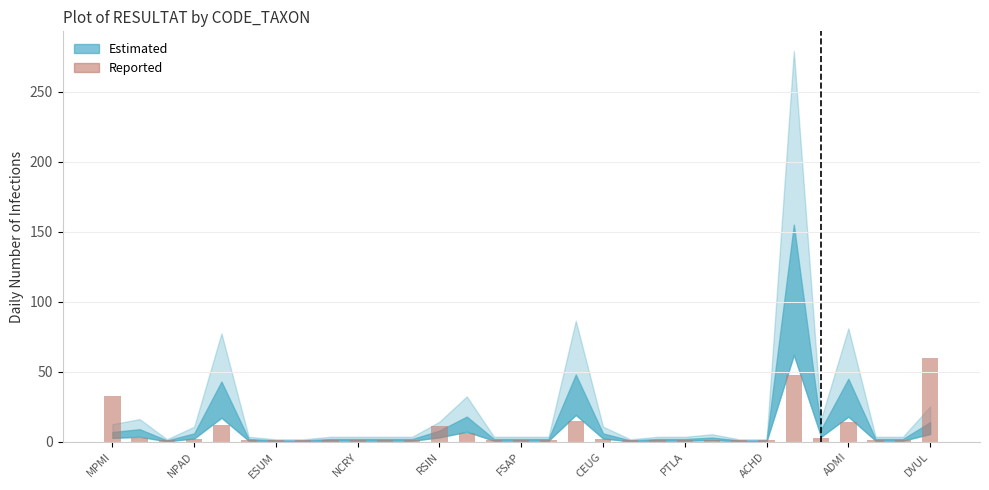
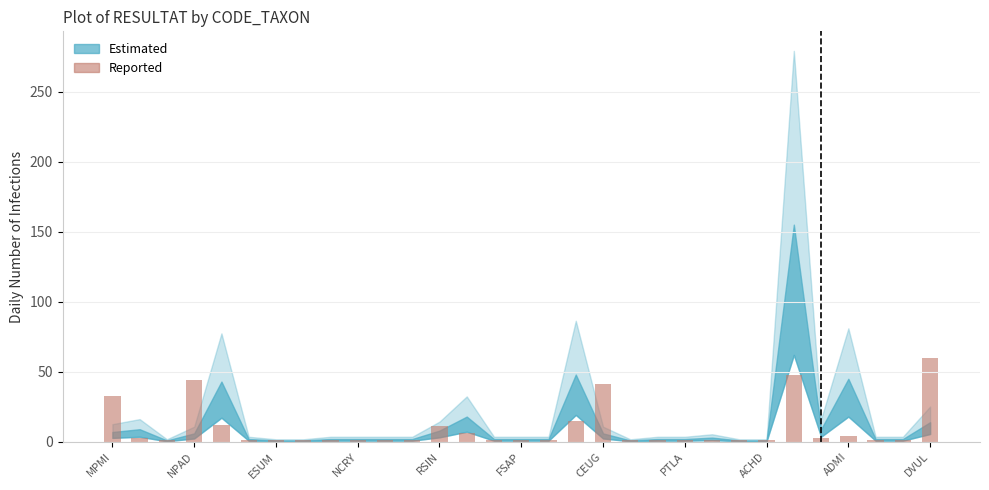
  {
    "Reported": {
      "MPMI": 33,
-     "NPAD": 2,
+     "NPAD": 44,
      "RSIN": 11,
-     "CEUG": 2,
-     "ADMI": 14,
+     "CEUG": 41,
+     "ADMI": 4,
      "DVUL": 60
    }
  }
